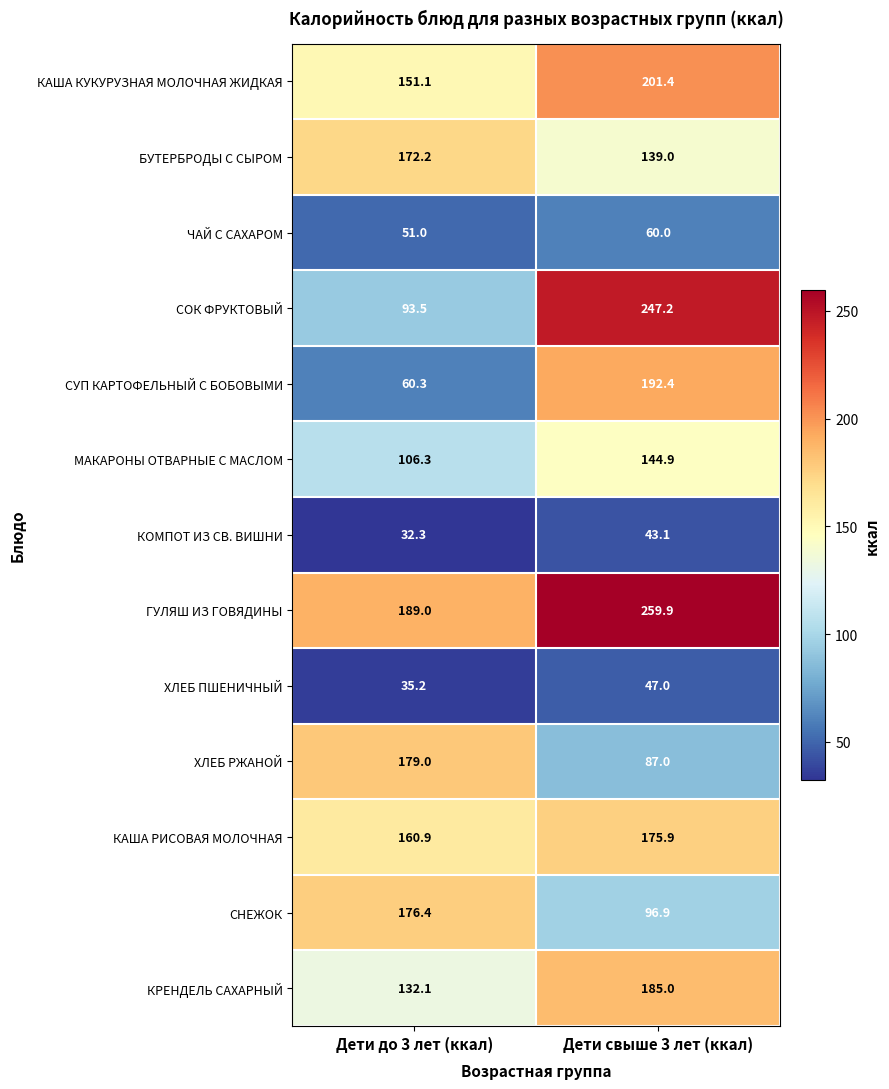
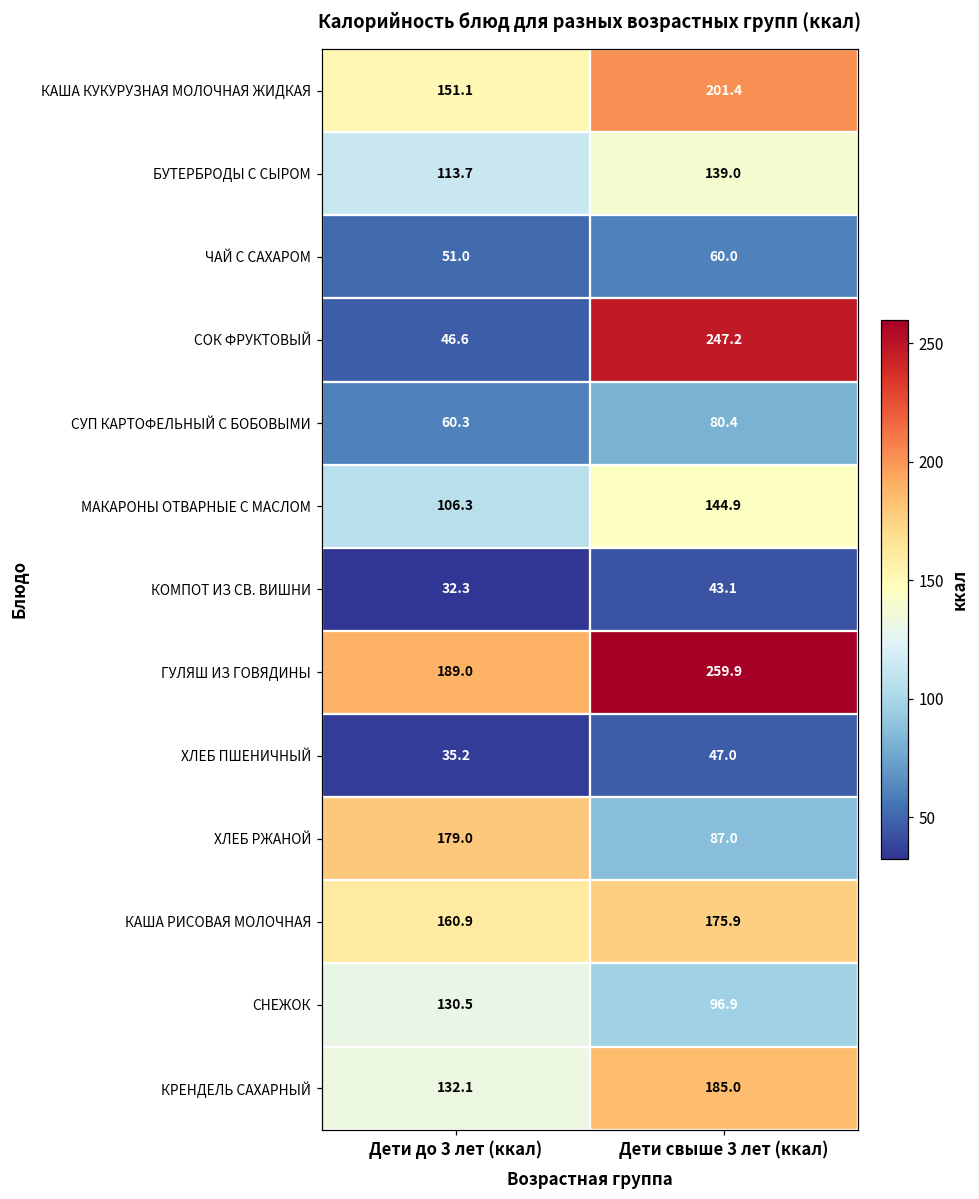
  {
    "КАША КУКУРУЗНАЯ МОЛОЧНАЯ ЖИДКАЯ": {
      "Дети до 3 лет (ккал)": 151.1,
      "Дети свыше 3 лет (ккал)": 201.4
    },
    "БУТЕРБРОДЫ С СЫРОМ": {
-     "Дети до 3 лет (ккал)": 172.2,
+     "Дети до 3 лет (ккал)": 113.7,
      "Дети свыше 3 лет (ккал)": 139.0
    },
    "ЧАЙ С САХАРОМ": {
      "Дети до 3 лет (ккал)": 51.0,
      "Дети свыше 3 лет (ккал)": 60.0
    },
    "СОК ФРУКТОВЫЙ": {
-     "Дети до 3 лет (ккал)": 93.5,
+     "Дети до 3 лет (ккал)": 46.6,
      "Дети свыше 3 лет (ккал)": 247.2
    },
    "СУП КАРТОФЕЛЬНЫЙ С БОБОВЫМИ": {
      "Дети до 3 лет (ккал)": 60.3,
-     "Дети свыше 3 лет (ккал)": 192.4
+     "Дети свыше 3 лет (ккал)": 80.4
    },
    "МАКАРОНЫ ОТВАРНЫЕ С МАСЛОМ": {
      "Дети до 3 лет (ккал)": 106.3,
      "Дети свыше 3 лет (ккал)": 144.9
    },
    "КОМПОТ ИЗ СВ. ВИШНИ": {
      "Дети до 3 лет (ккал)": 32.3,
      "Дети свыше 3 лет (ккал)": 43.1
    },
    "ГУЛЯШ ИЗ ГОВЯДИНЫ": {
      "Дети до 3 лет (ккал)": 189.0,
      "Дети свыше 3 лет (ккал)": 259.9
    },
    "ХЛЕБ ПШЕНИЧНЫЙ": {
      "Дети до 3 лет (ккал)": 35.2,
      "Дети свыше 3 лет (ккал)": 47.0
    },
    "ХЛЕБ РЖАНОЙ": {
      "Дети до 3 лет (ккал)": 179.0,
      "Дети свыше 3 лет (ккал)": 87.0
    },
    "КАША РИСОВАЯ МОЛОЧНАЯ": {
      "Дети до 3 лет (ккал)": 160.9,
      "Дети свыше 3 лет (ккал)": 175.9
    },
    "СНЕЖОК": {
-     "Дети до 3 лет (ккал)": 176.4,
+     "Дети до 3 лет (ккал)": 130.5,
      "Дети свыше 3 лет (ккал)": 96.9
    },
    "КРЕНДЕЛЬ САХАРНЫЙ": {
      "Дети до 3 лет (ккал)": 132.1,
      "Дети свыше 3 лет (ккал)": 185.0
    }
  }
